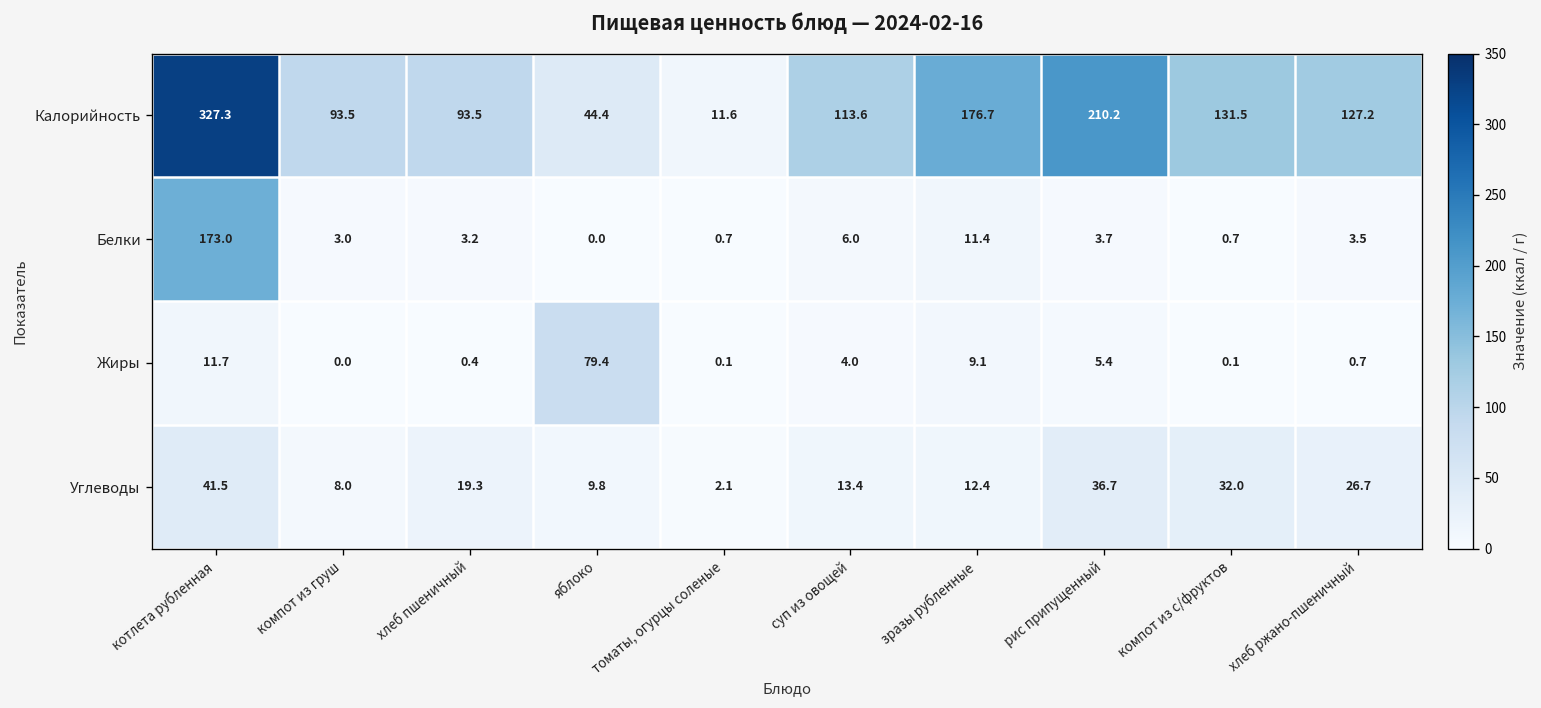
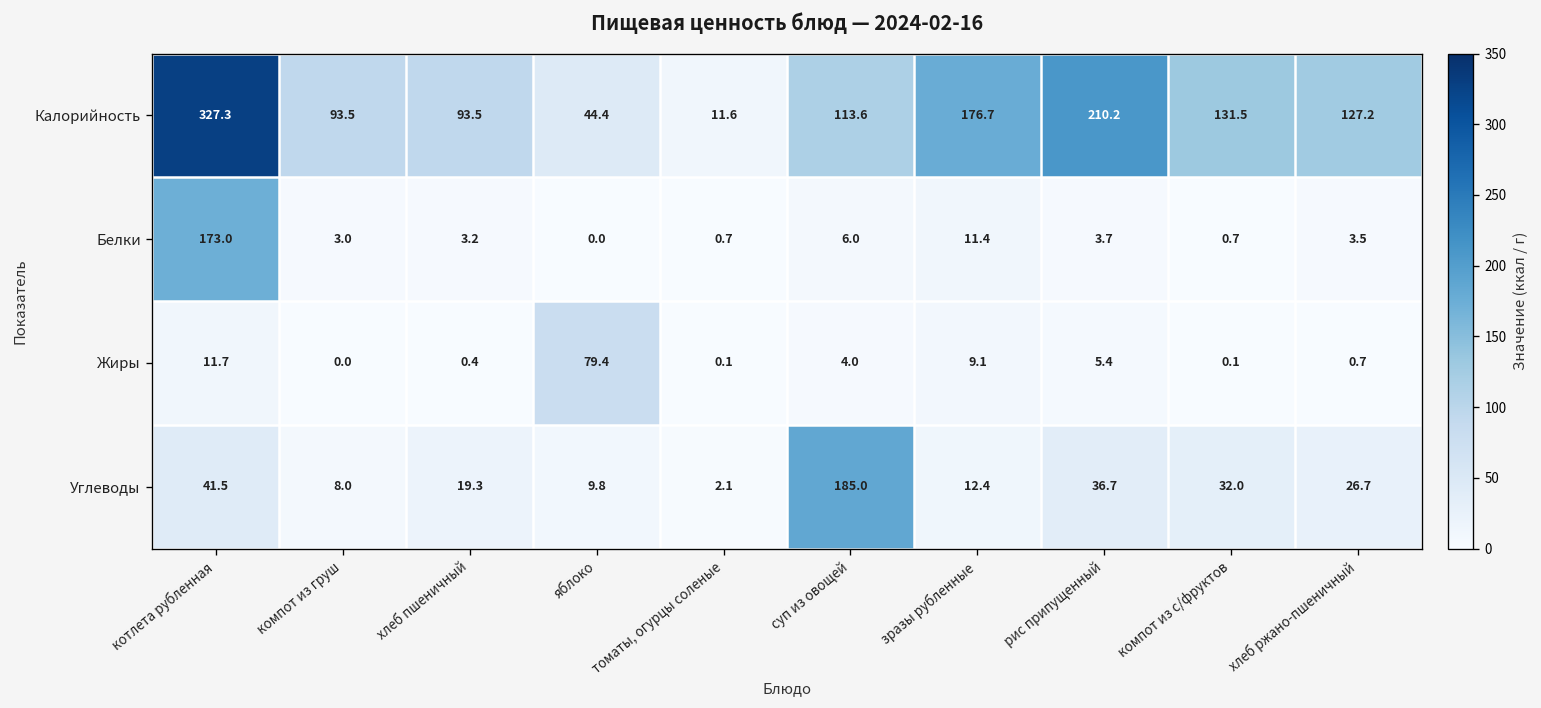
  {
    "Калорийность": {
      "котлета рубленная": 327.3,
      "компот из груш": 93.5,
      "хлеб пшеничный": 93.5,
      "яблоко": 44.4,
      "томаты, огурцы соленые": 11.6,
      "суп из овощей": 113.6,
      "зразы рубленные": 176.7,
      "рис припущенный": 210.2,
      "компот из с/фруктов": 131.5,
      "хлеб ржано-пшеничный": 127.2
    },
    "Белки": {
      "котлета рубленная": 173.0,
      "компот из груш": 3.0,
      "хлеб пшеничный": 3.2,
      "яблоко": 0.0,
      "томаты, огурцы соленые": 0.7,
      "суп из овощей": 6.0,
      "зразы рубленные": 11.4,
      "рис припущенный": 3.7,
      "компот из с/фруктов": 0.7,
      "хлеб ржано-пшеничный": 3.5
    },
    "Жиры": {
      "котлета рубленная": 11.7,
      "компот из груш": 0.0,
      "хлеб пшеничный": 0.4,
      "яблоко": 79.4,
      "томаты, огурцы соленые": 0.1,
      "суп из овощей": 4.0,
      "зразы рубленные": 9.1,
      "рис припущенный": 5.4,
      "компот из с/фруктов": 0.1,
      "хлеб ржано-пшеничный": 0.7
    },
    "Углеводы": {
      "котлета рубленная": 41.5,
      "компот из груш": 8.0,
      "хлеб пшеничный": 19.3,
      "яблоко": 9.8,
      "томаты, огурцы соленые": 2.1,
-     "суп из овощей": 13.4,
+     "суп из овощей": 185.0,
      "зразы рубленные": 12.4,
      "рис припущенный": 36.7,
      "компот из с/фруктов": 32.0,
      "хлеб ржано-пшеничный": 26.7
    }
  }
